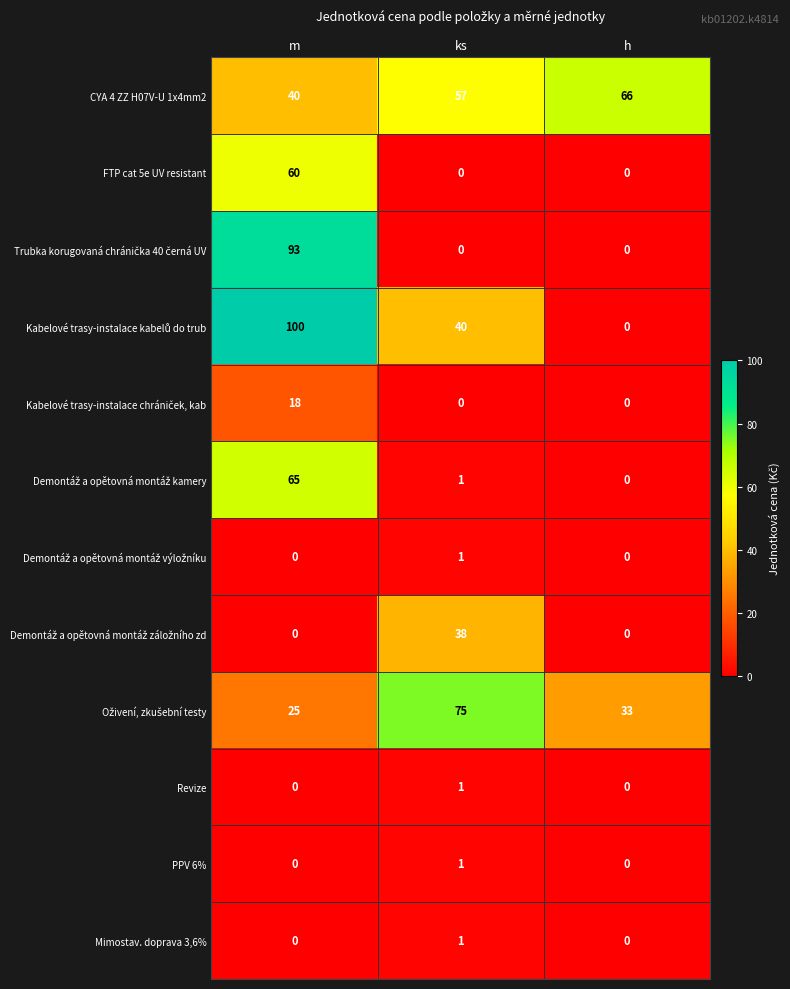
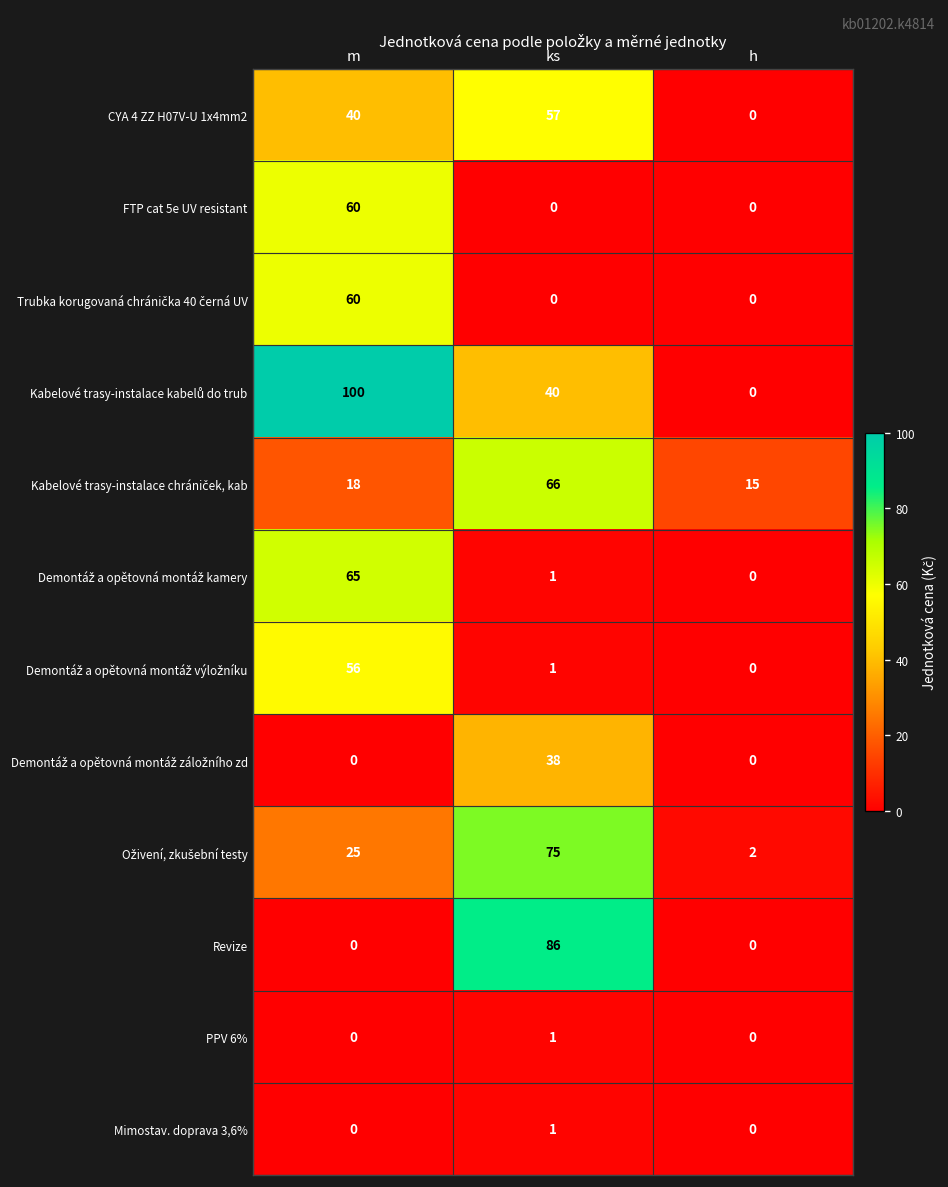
  {
    "CYA 4 ZZ H07V-U 1x4mm2": {
      "m": 40,
      "ks": 57,
-     "h": 66
+     "h": 0
    },
    "FTP cat 5e UV resistant": {
      "m": 60,
      "ks": 0,
      "h": 0
    },
    "Trubka korugovaná chránička 40 černá UV": {
-     "m": 93,
+     "m": 60,
      "ks": 0,
      "h": 0
    },
    "Kabelové trasy-instalace kabelů do trub": {
      "m": 100,
      "ks": 40,
      "h": 0
    },
    "Kabelové trasy-instalace chrániček, kab": {
      "m": 18,
-     "ks": 0,
-     "h": 0
+     "ks": 66,
+     "h": 15
    },
    "Demontáž a opětovná montáž kamery": {
      "m": 65,
      "ks": 1,
      "h": 0
    },
    "Demontáž a opětovná montáž výložníku": {
-     "m": 0,
+     "m": 56,
      "ks": 1,
      "h": 0
    },
    "Demontáž a opětovná montáž záložního zd": {
      "m": 0,
      "ks": 38,
      "h": 0
    },
    "Oživení, zkušební testy": {
      "m": 25,
      "ks": 75,
-     "h": 33
+     "h": 2
    },
    "Revize": {
      "m": 0,
-     "ks": 1,
+     "ks": 86,
      "h": 0
    },
    "PPV 6%": {
      "m": 0,
      "ks": 1,
      "h": 0
    },
    "Mimostav. doprava 3,6%": {
      "m": 0,
      "ks": 1,
      "h": 0
    }
  }
